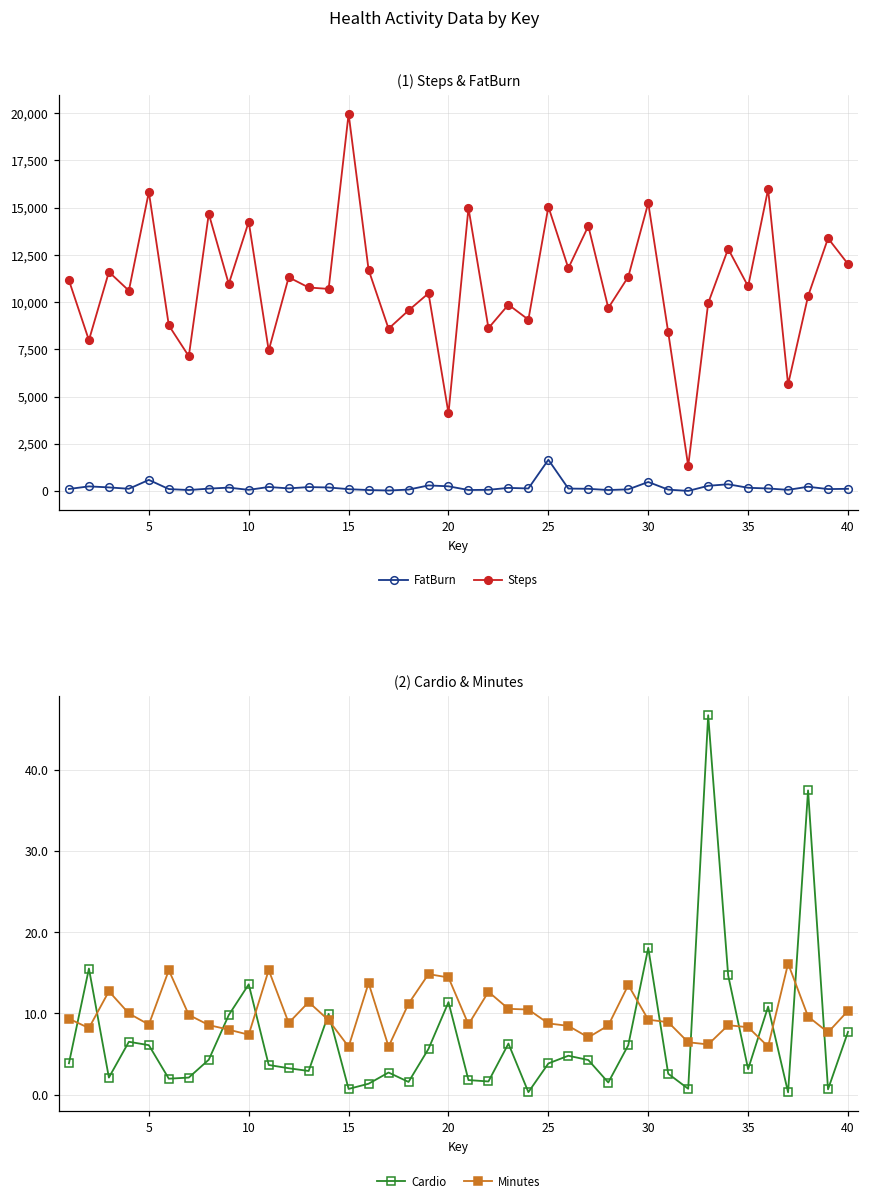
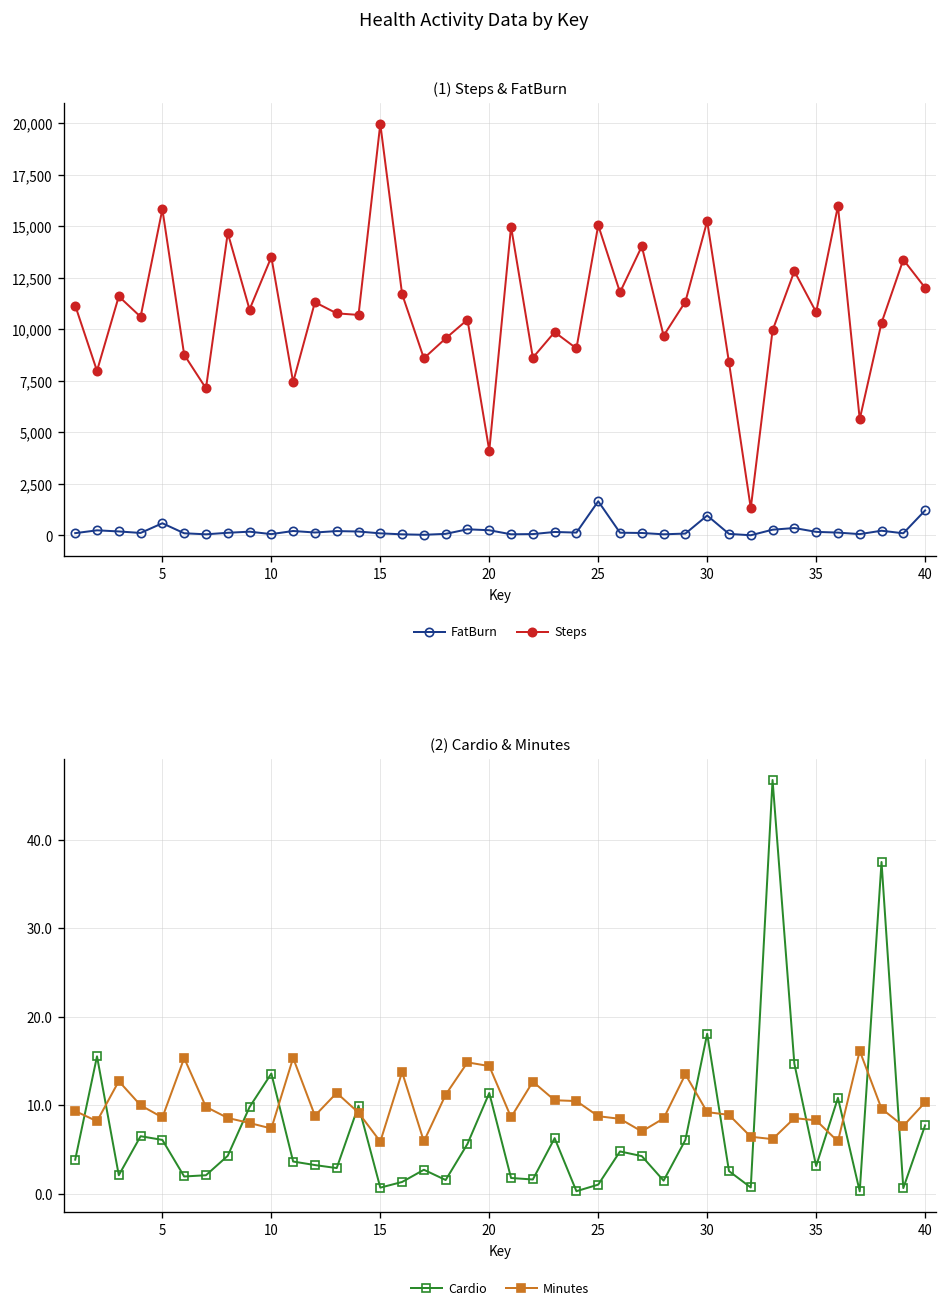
  {
    "(1) Steps & FatBurn": {
      "FatBurn": {
        "5": "600",
        "10": "100",
        "15": "100",
        "20": "300",
        "25": "1,700",
-       "30": "500",
+       "30": "1,000",
        "35": "200",
-       "40": "100"
+       "40": "1,200"
      },
      "Steps": {
        "5": "15,800",
-       "10": "14,300",
+       "10": "13,500",
        "15": "20,000",
        "20": "4,100",
        "25": "15,100",
        "30": "15,200",
        "35": "10,800",
        "40": "12,000"
      }
    },
    "(2) Cardio & Minutes": {
      "Cardio": {
        "5": "6",
        "10": "14",
        "15": "1",
        "20": "11",
-       "25": "4",
+       "25": "1",
        "30": "18",
        "35": "3",
        "40": "8"
      },
      "Minutes": {
        "5": "9",
        "10": "7",
        "15": "6",
        "20": "14",
        "25": "9",
        "30": "9",
        "35": "8",
        "40": "10"
      }
    }
  }
